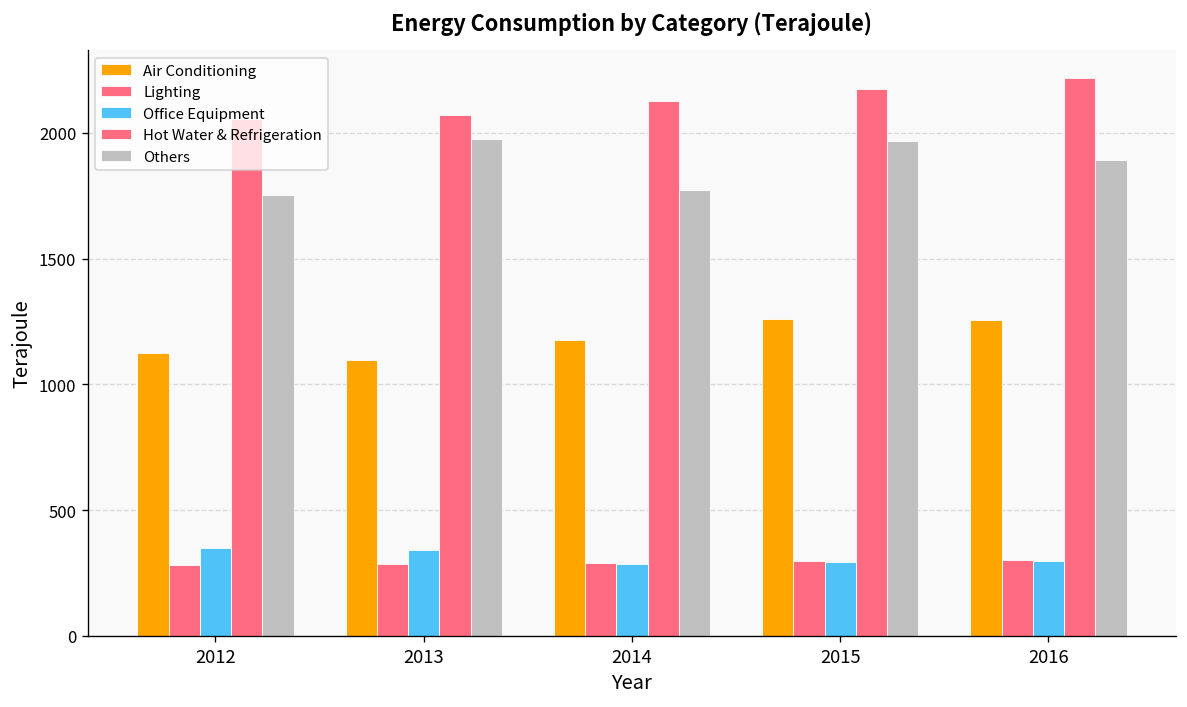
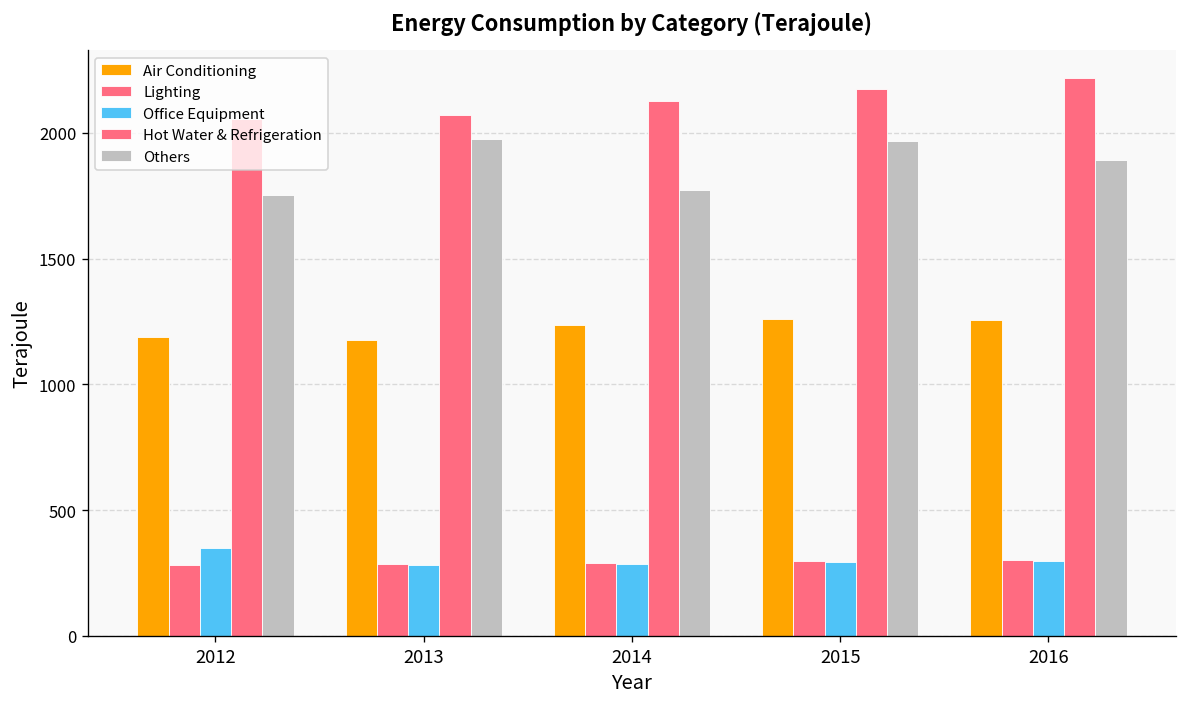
  {
    "Air Conditioning": {
-     "2012": 1130,
-     "2013": 1100,
-     "2014": 1180,
+     "2012": 1190,
+     "2013": 1180,
+     "2014": 1240,
      "2015": 1260,
      "2016": 1260
    },
    "Office Equipment": {
      "2012": 350,
-     "2013": 340,
+     "2013": 280,
      "2014": 290,
      "2015": 290,
      "2016": 300
    },
    "Others": {
      "2012": 1750,
      "2013": 1980,
      "2014": 1770,
      "2015": 1970,
      "2016": 1890
    }
  }
